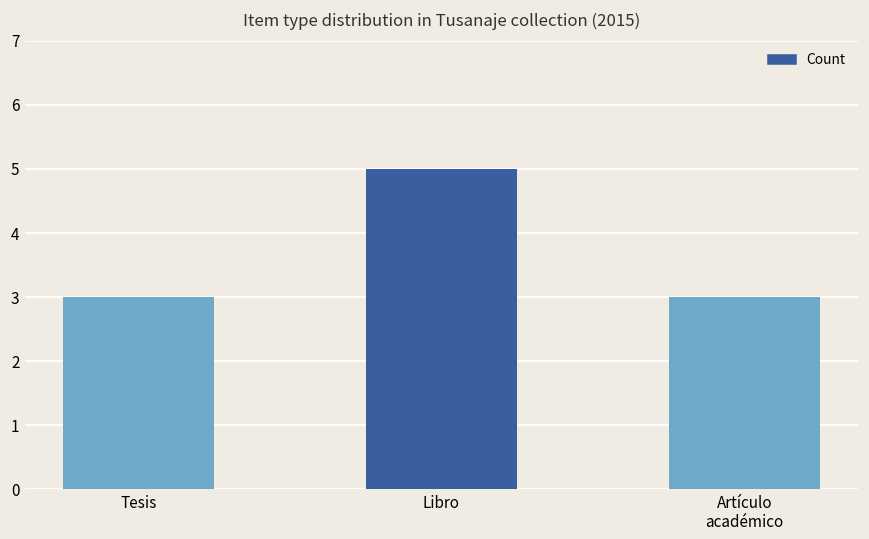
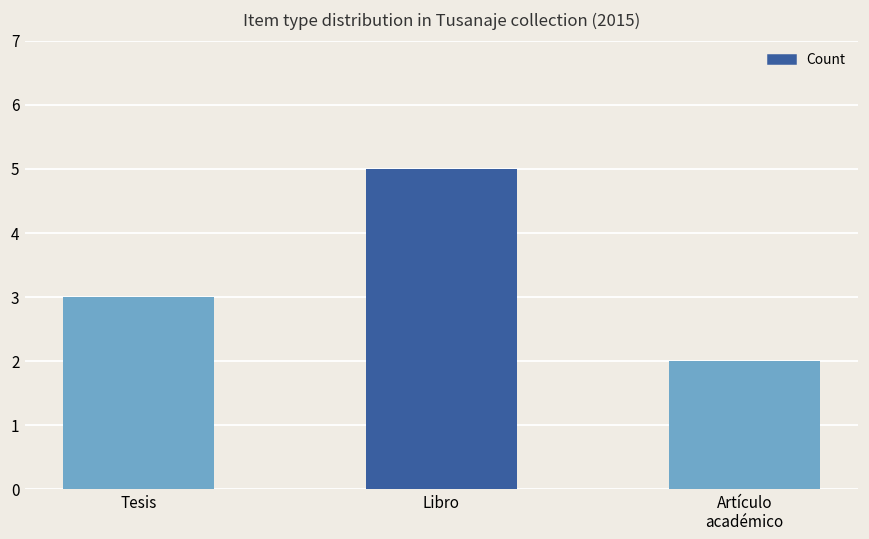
  {
    "Tesis": 3,
    "Libro": 5,
-   "Artículo académico": 3
+   "Artículo académico": 2
  }
